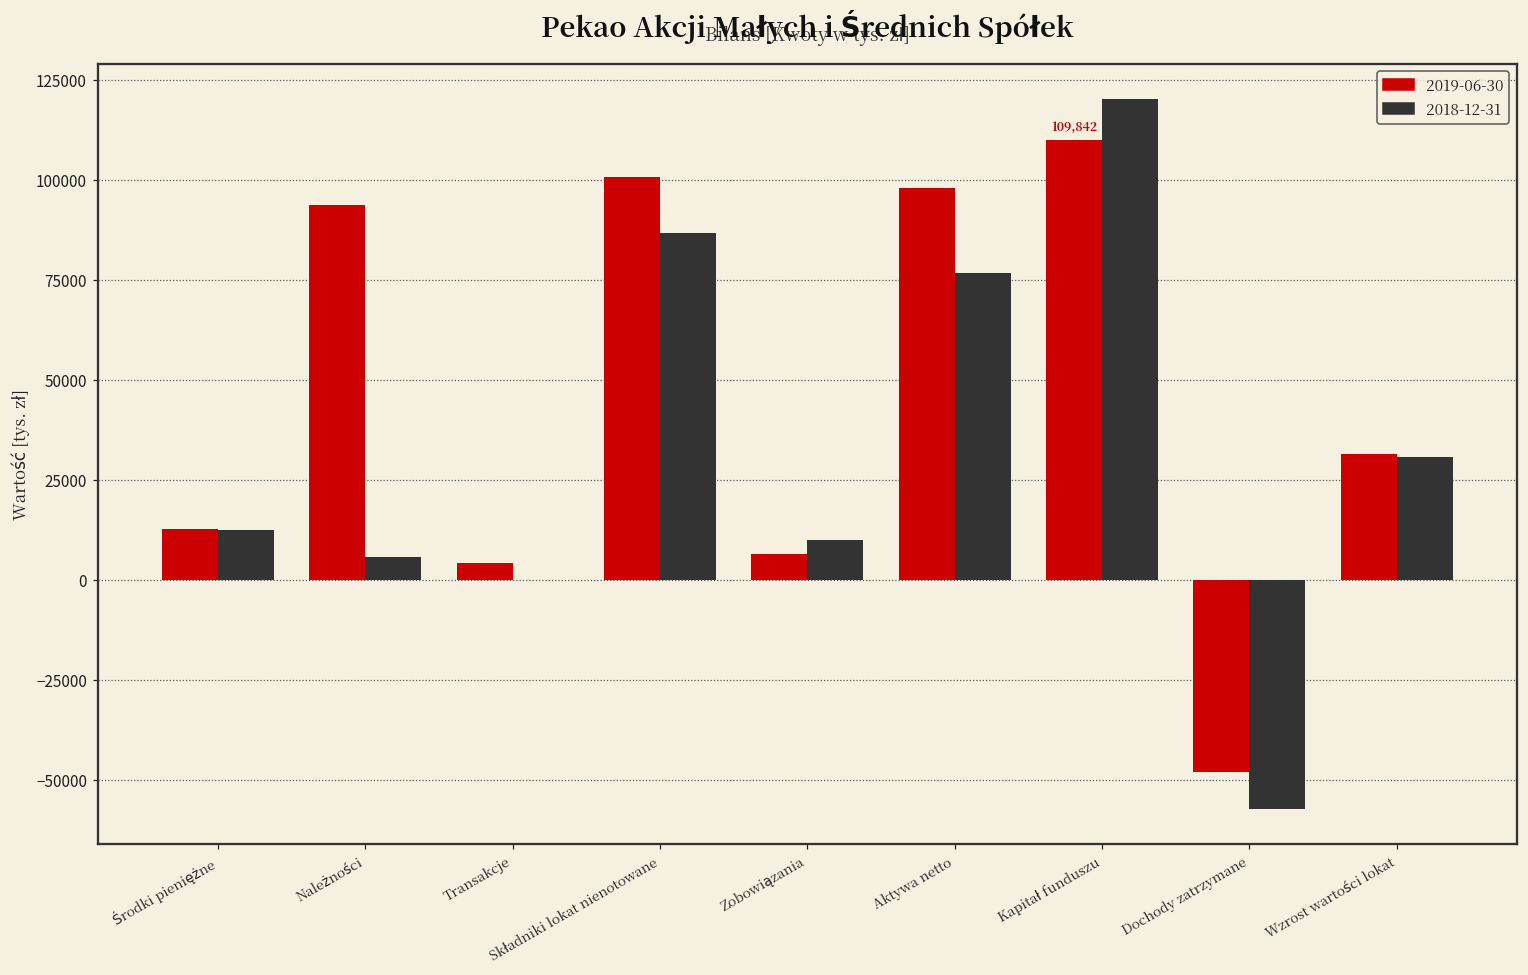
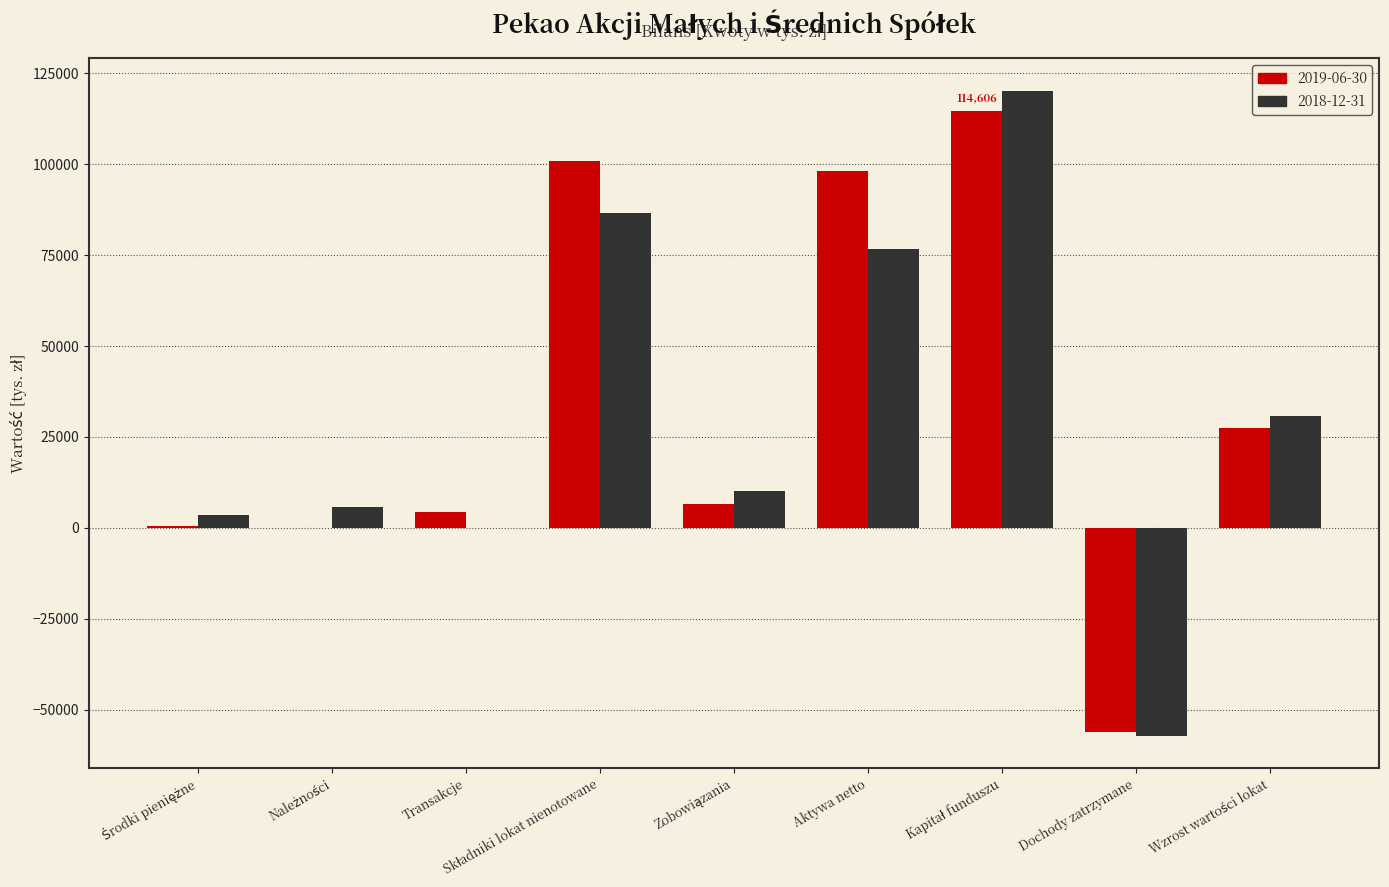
  {
    "2019-06-30": {
-     "Środki pieniężne": "13000",
-     "Należności": "94000",
-     "Kapitał funduszu": "109,842",
-     "Dochody zatrzymane": "-48000",
-     "Wzrost wartości lokat": "31000"
+     "Środki pieniężne": "0",
+     "Należności": "0",
+     "Kapitał funduszu": "114,606",
+     "Dochody zatrzymane": "-56000",
+     "Wzrost wartości lokat": "27000"
    },
    "2018-12-31": {
-     "Środki pieniężne": "12000",
+     "Środki pieniężne": "3000",
      "Należności": "6000",
      "Transakcje": "0",
      "Składniki lokat nienotowane": "87000",
      "Zobowiązania": "10000",
      "Aktywa netto": "77000",
      "Kapitał funduszu": "120000",
      "Dochody zatrzymane": "-57000",
      "Wzrost wartości lokat": "31000"
    }
  }
